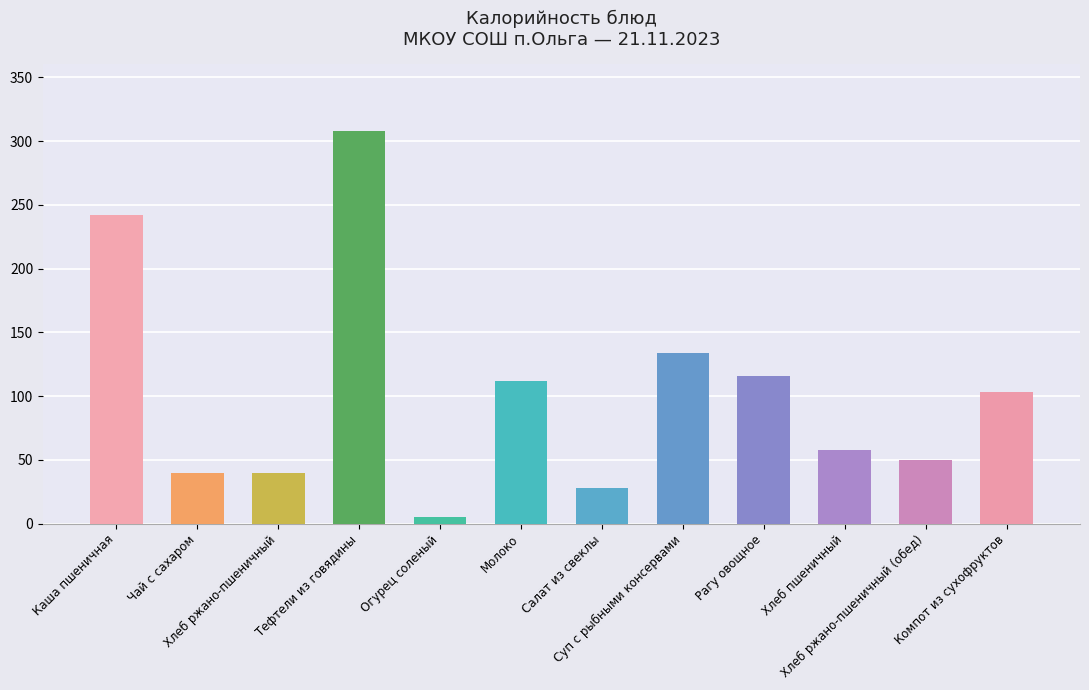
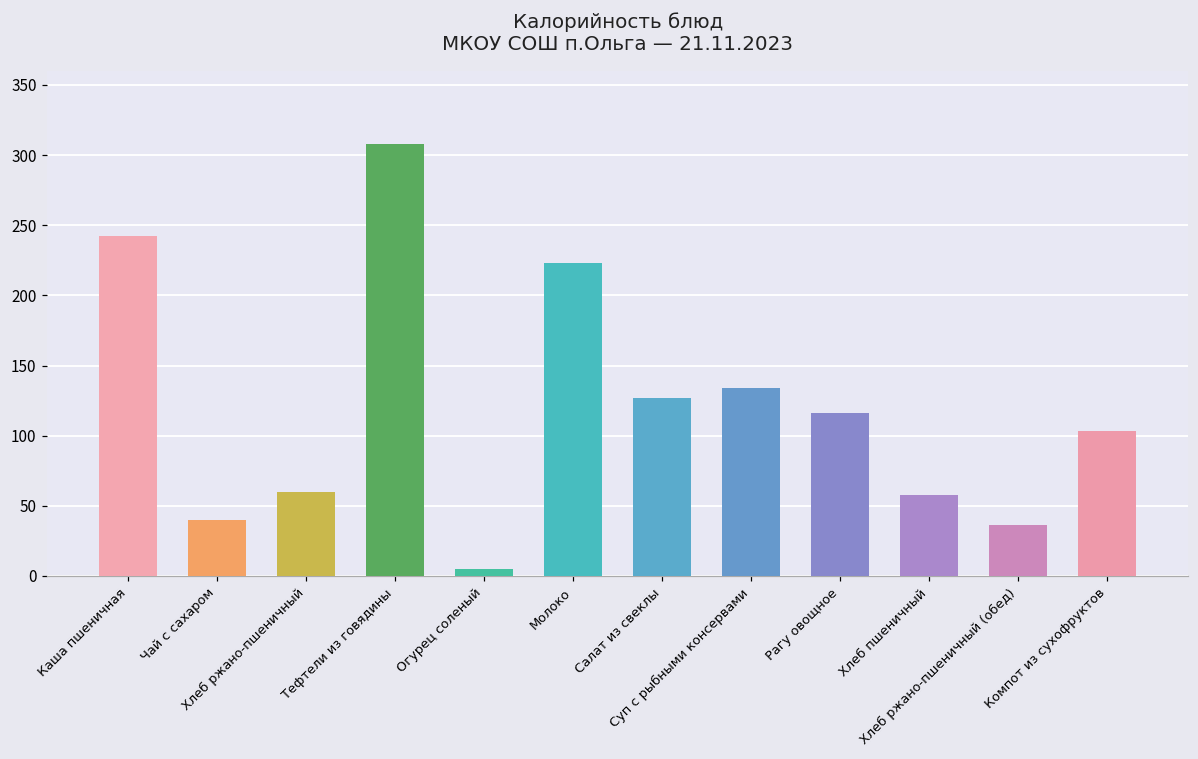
  {
    "Каша пшеничная": 242,
    "Чай с сахаром": 40,
-   "Хлеб ржано-пшеничный": 40,
+   "Хлеб ржано-пшеничный": 60,
    "Тефтели из говядины": 308,
    "Огурец соленый": 5,
-   "Молоко": 112,
-   "Салат из свеклы": 28,
+   "Молоко": 223,
+   "Салат из свеклы": 127,
    "Суп с рыбными консервами": 134,
    "Рагу овощное": 116,
    "Хлеб пшеничный": 58,
-   "Хлеб ржано-пшеничный (обед)": 50,
+   "Хлеб ржано-пшеничный (обед)": 36,
    "Компот из сухофруктов": 103
  }
